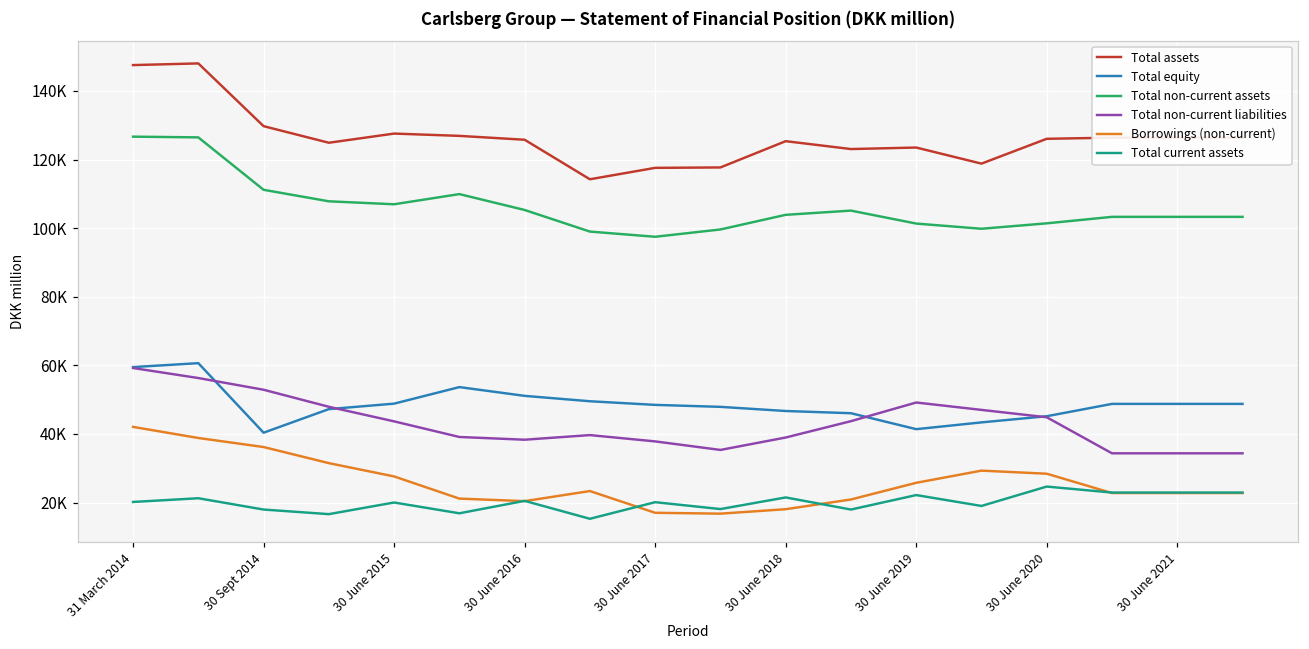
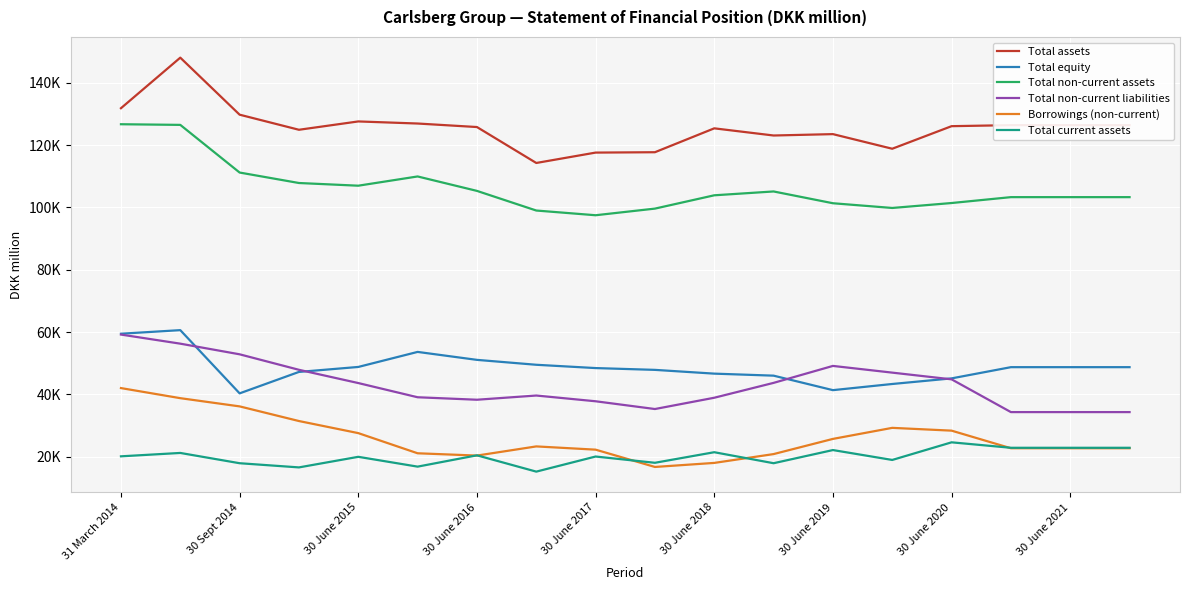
  {
    "Total assets": {
-     "31 March 2014": 148000,
+     "31 March 2014": 132000,
      "30 Sept 2014": 130000,
      "30 June 2015": 128000,
      "30 June 2016": 126000,
      "30 June 2017": 118000,
      "30 June 2018": 125000,
      "30 June 2019": 124000,
      "30 June 2020": 126000
    },
    "Total equity": {
      "30 Sept 2014": 40000,
      "30 June 2015": 49000,
      "30 June 2016": 51000,
      "30 June 2017": 48000,
      "30 June 2018": 47000,
      "30 June 2019": 41000,
      "30 June 2021": 49000
    },
    "Total non-current liabilities": {
      "30 Sept 2014": 53000,
      "30 June 2015": 44000,
      "30 June 2016": 38000,
      "30 June 2017": 38000,
      "30 June 2018": 39000,
      "30 June 2019": 49000,
      "30 June 2021": 34000
    },
    "Borrowings (non-current)": {
      "31 March 2014": 42000,
      "30 Sept 2014": 36000,
      "30 June 2015": 28000,
-     "30 June 2017": 17000,
+     "30 June 2017": 22000,
      "30 June 2018": 18000,
      "30 June 2019": 26000,
      "30 June 2020": 28000
    }
  }
